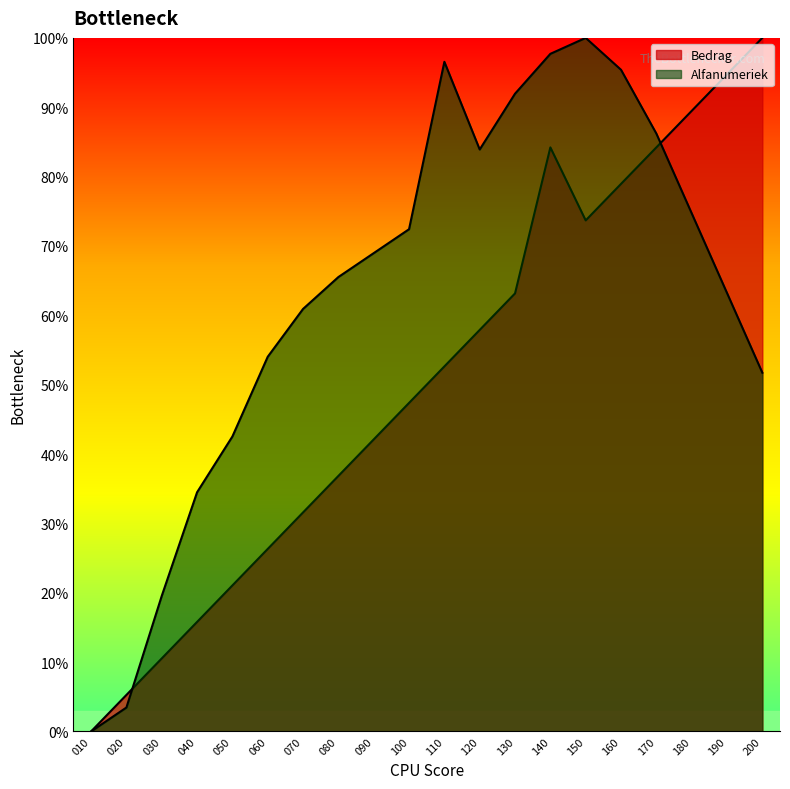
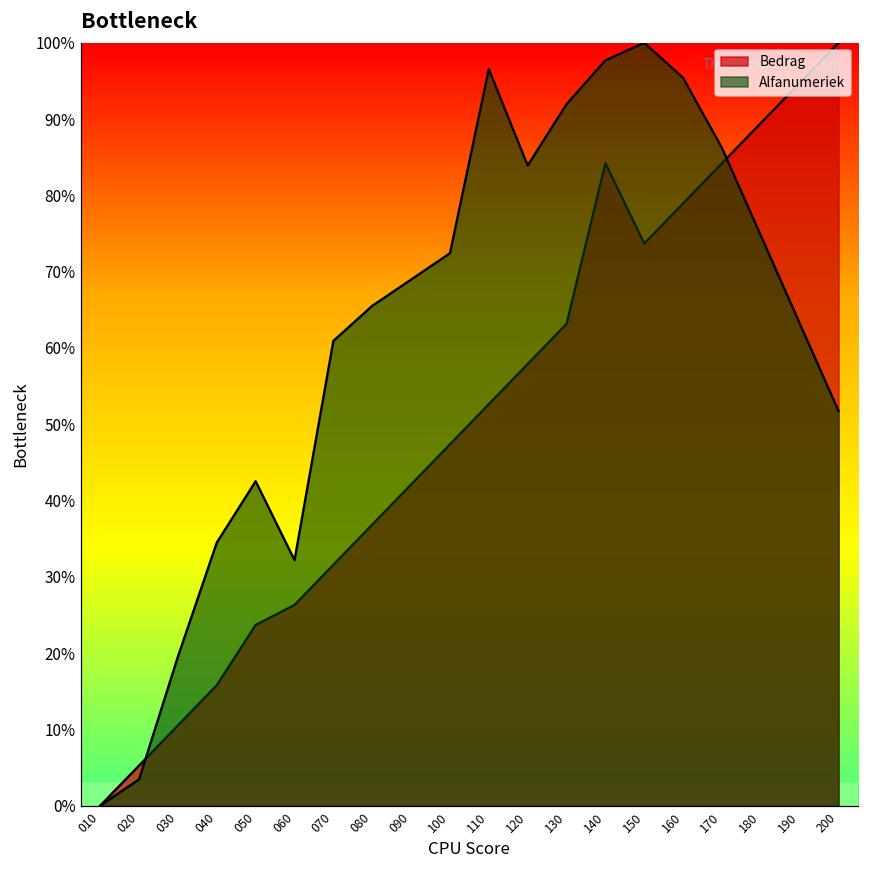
  {
    "Bedrag": {
      "020": "5%",
      "030": "11%",
      "040": "16%",
-     "050": "21%",
+     "050": "24%",
      "060": "26%",
      "070": "32%",
      "080": "37%",
      "090": "42%",
      "100": "47%",
      "110": "53%",
      "120": "58%",
      "130": "63%",
      "140": "84%",
      "150": "74%",
      "160": "79%",
      "170": "84%",
      "180": "89%",
      "200": "100%"
    },
    "Alfanumeriek": {
      "020": "3%",
      "030": "20%",
      "040": "34%",
      "050": "43%",
-     "060": "54%",
+     "060": "32%",
      "070": "61%",
      "080": "66%",
      "090": "69%",
      "100": "72%",
      "110": "97%",
      "120": "84%",
      "130": "92%",
      "140": "98%",
      "150": "100%",
      "160": "95%",
      "170": "86%",
      "180": "75%",
      "190": "63%",
      "200": "52%"
    }
  }
